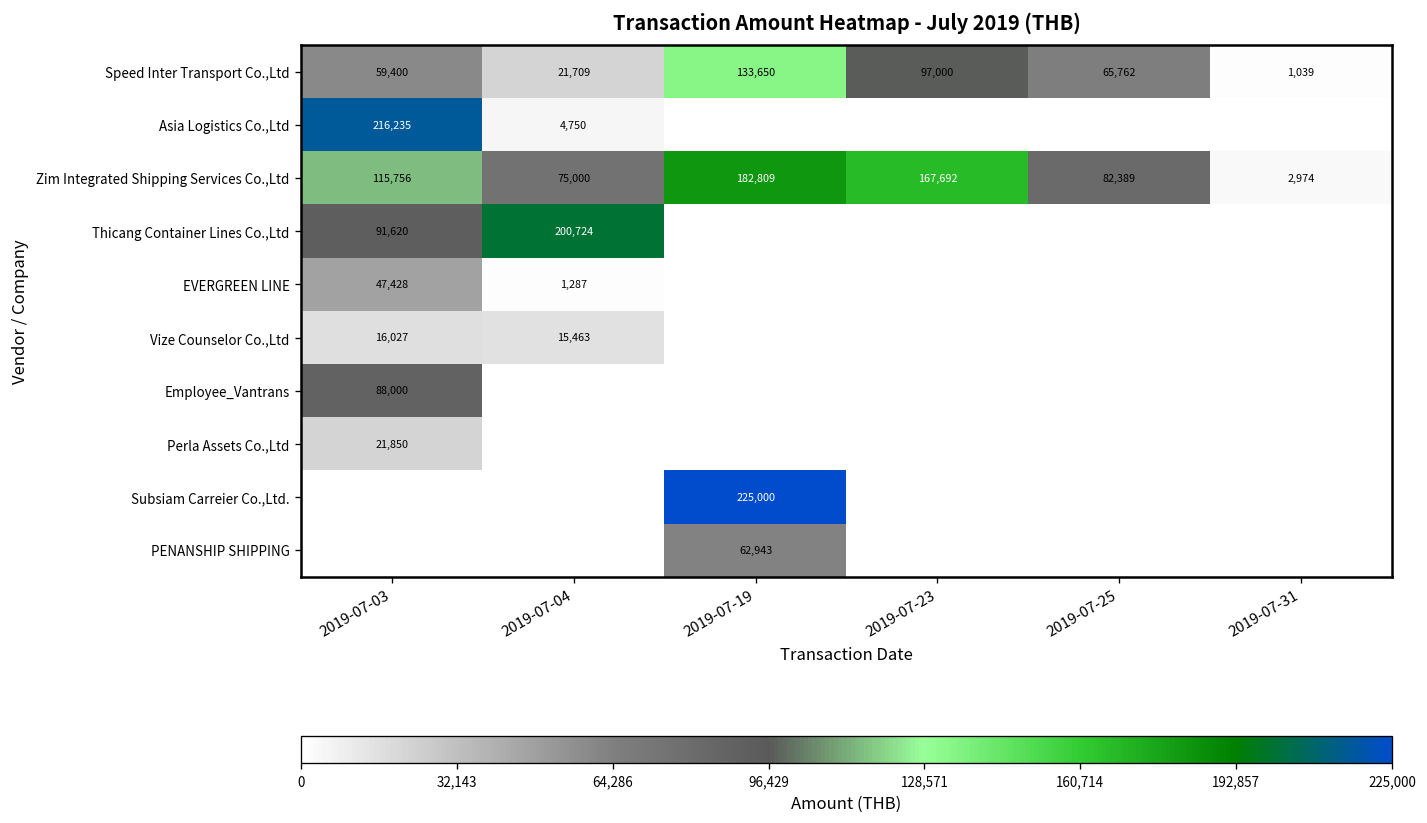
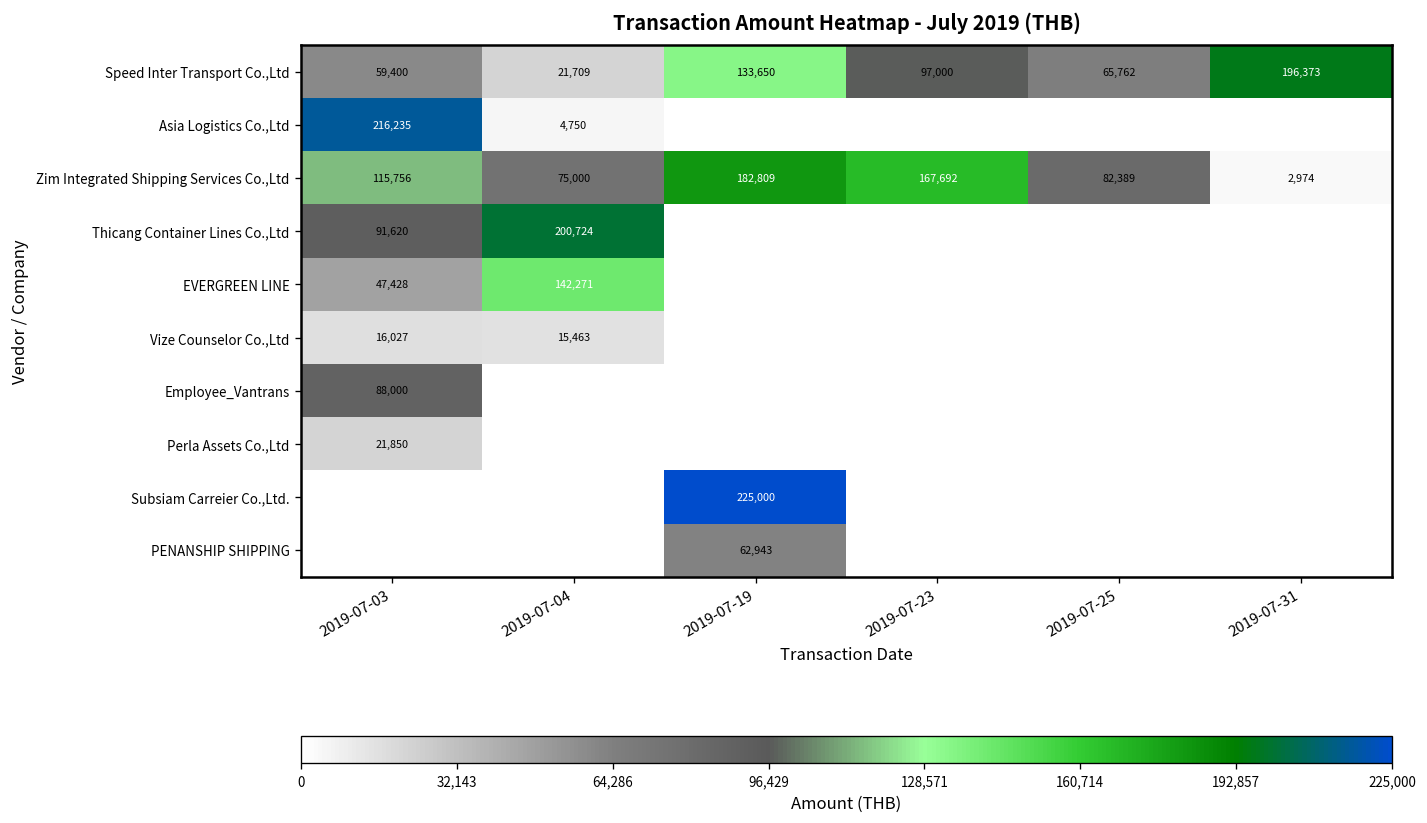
  {
    "Speed Inter Transport Co.,Ltd": {
      "2019-07-03": "59,400",
      "2019-07-04": "21,709",
      "2019-07-19": "133,650",
      "2019-07-23": "97,000",
      "2019-07-25": "65,762",
-     "2019-07-31": "1,039"
+     "2019-07-31": "196,373"
    },
    "Asia Logistics Co.,Ltd": {
      "2019-07-03": "216,235",
      "2019-07-04": "4,750"
    },
    "Zim Integrated Shipping Services Co.,Ltd": {
      "2019-07-03": "115,756",
      "2019-07-04": "75,000",
      "2019-07-19": "182,809",
      "2019-07-23": "167,692",
      "2019-07-25": "82,389",
      "2019-07-31": "2,974"
    },
    "Thicang Container Lines Co.,Ltd": {
      "2019-07-03": "91,620",
      "2019-07-04": "200,724"
    },
    "EVERGREEN LINE": {
      "2019-07-03": "47,428",
-     "2019-07-04": "1,287"
+     "2019-07-04": "142,271"
    },
    "Vize Counselor Co.,Ltd": {
      "2019-07-03": "16,027",
      "2019-07-04": "15,463"
    },
    "Employee_Vantrans": {
      "2019-07-03": "88,000"
    },
    "Perla Assets Co.,Ltd": {
      "2019-07-03": "21,850"
    },
    "Subsiam Carreier Co.,Ltd.": {
      "2019-07-19": "225,000"
    },
    "PENANSHIP SHIPPING": {
      "2019-07-19": "62,943"
    }
  }
